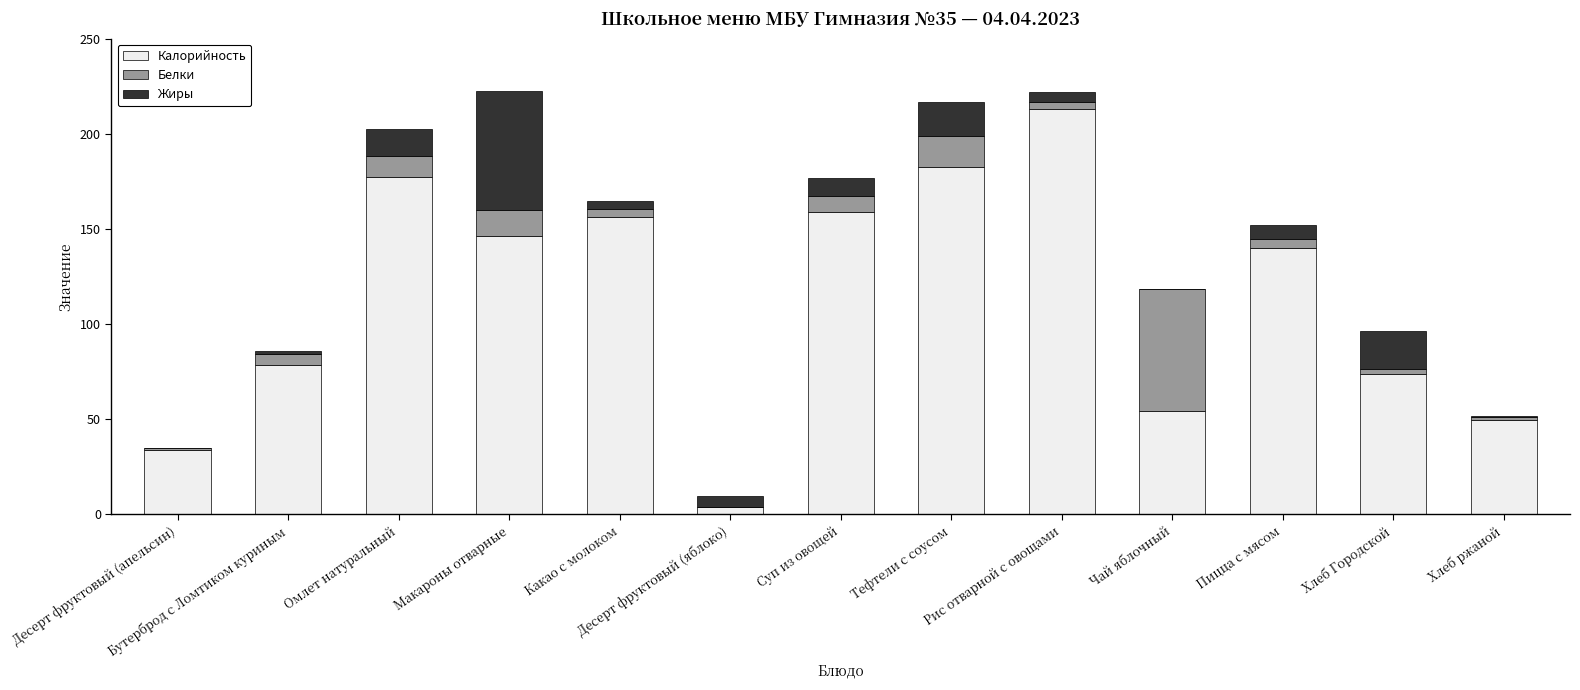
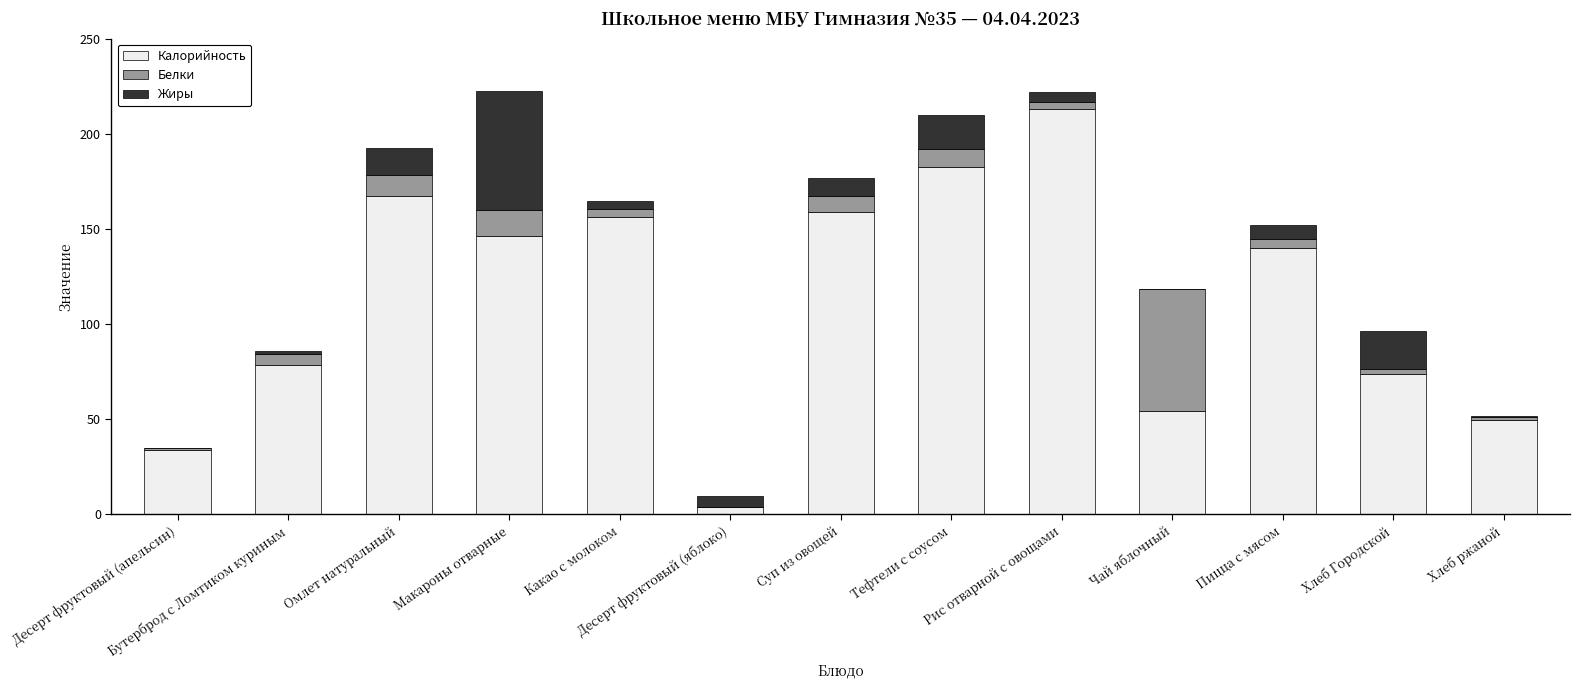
  {
    "Калорийность": {
      "Десерт фруктовый (апельсин)": 34,
      "Бутерброд с Ломтиком куриным": 78,
-     "Омлет натуральный": 177,
+     "Омлет натуральный": 167,
      "Макароны отварные": 146,
      "Какао с молоком": 156,
      "Десерт фруктовый (яблоко)": 4,
      "Суп из овощей": 159,
      "Тефтели с соусом": 183,
      "Рис отварной с овощами": 213,
      "Чай яблочный": 54,
      "Пицца с мясом": 140,
      "Хлеб Городской": 74,
      "Хлеб ржаной": 50
    },
    "Белки": {
      "Бутерброд с Ломтиком куриным": 6,
      "Омлет натуральный": 11,
      "Макароны отварные": 14,
      "Какао с молоком": 4,
      "Суп из овощей": 9,
-     "Тефтели с соусом": 16,
+     "Тефтели с соусом": 9,
      "Рис отварной с овощами": 4,
      "Чай яблочный": 64,
      "Пицца с мясом": 5,
      "Хлеб Городской": 2,
      "Хлеб ржаной": 2
    },
    "Жиры": {
      "Бутерброд с Ломтиком куриным": 1,
      "Омлет натуральный": 14,
      "Макароны отварные": 62,
      "Какао с молоком": 4,
      "Десерт фруктовый (яблоко)": 6,
      "Суп из овощей": 10,
      "Тефтели с соусом": 18,
      "Рис отварной с овощами": 6,
      "Пицца с мясом": 8,
      "Хлеб Городской": 20
    }
  }
